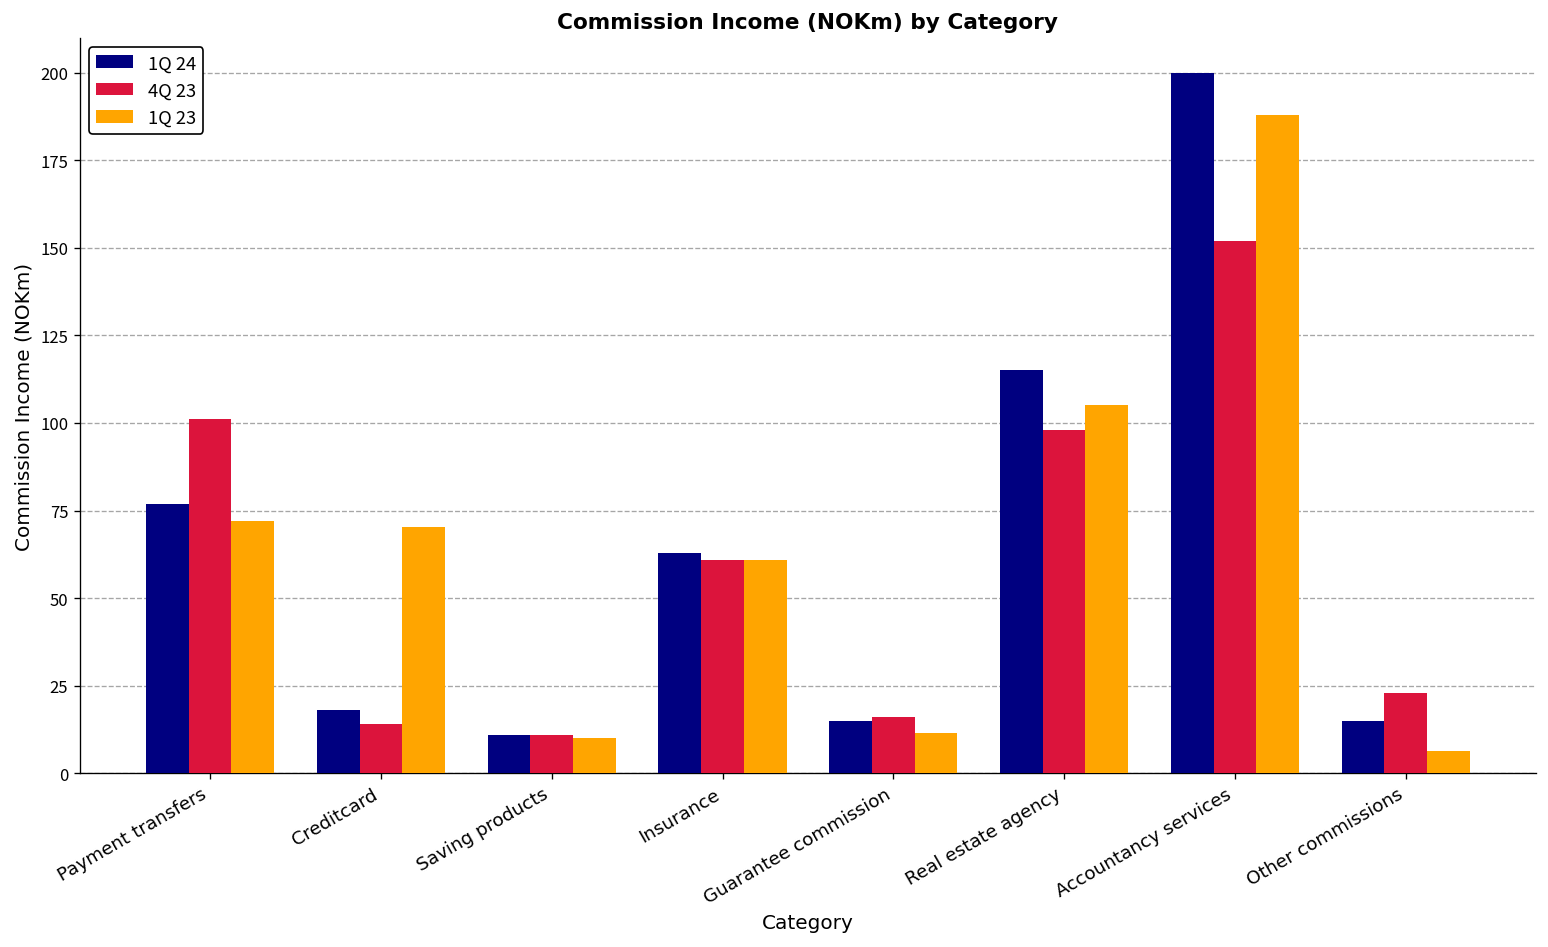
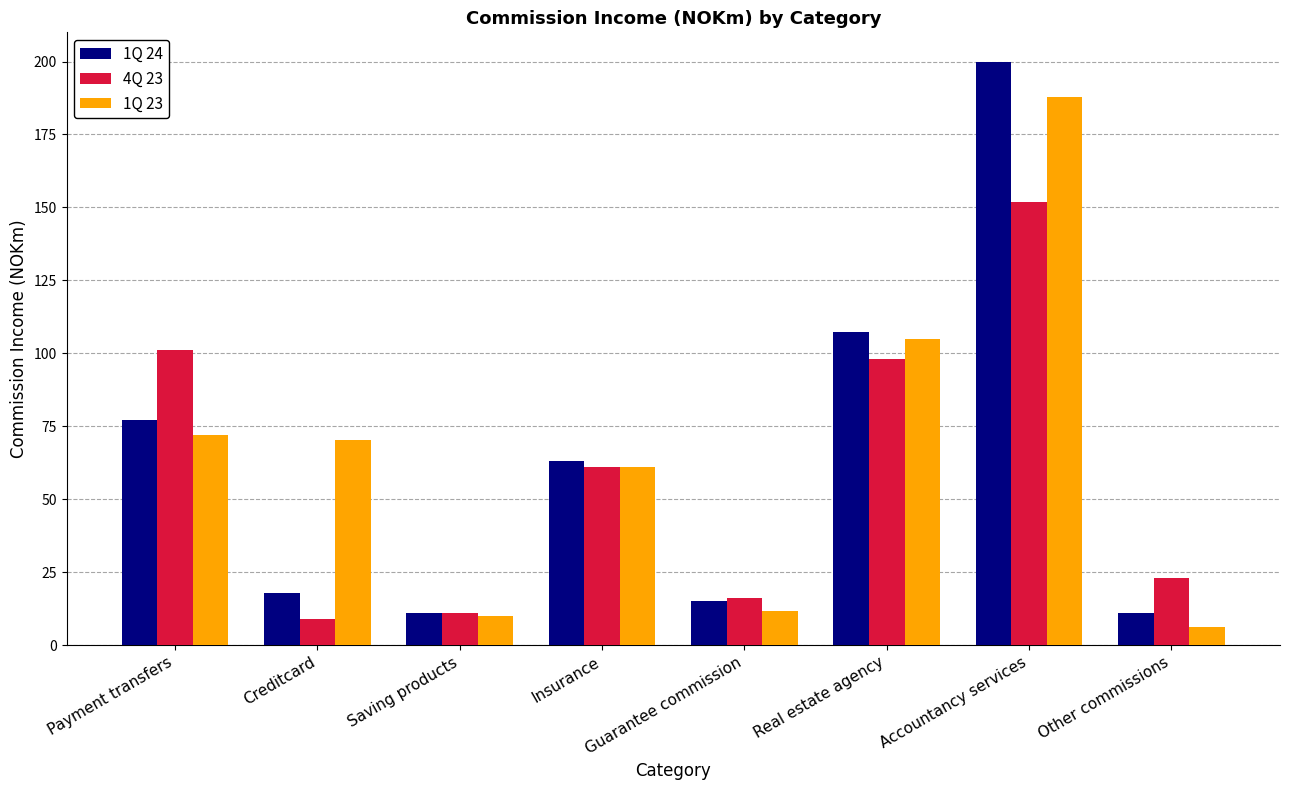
  {
    "1Q 24": {
      "Payment transfers": 77,
      "Creditcard": 18,
      "Saving products": 11,
      "Insurance": 63,
      "Guarantee commission": 15,
-     "Real estate agency": 115,
+     "Real estate agency": 107,
      "Accountancy services": 200,
-     "Other commissions": 15
+     "Other commissions": 11
    },
    "4Q 23": {
      "Payment transfers": 101,
-     "Creditcard": 14,
+     "Creditcard": 9,
      "Saving products": 11,
      "Insurance": 61,
      "Guarantee commission": 16,
      "Real estate agency": 98,
      "Accountancy services": 152,
      "Other commissions": 23
    },
    "1Q 23": {
      "Payment transfers": 72,
      "Creditcard": 70,
      "Saving products": 10,
      "Insurance": 61,
      "Guarantee commission": 12,
      "Real estate agency": 105,
      "Accountancy services": 188,
      "Other commissions": 6
    }
  }
